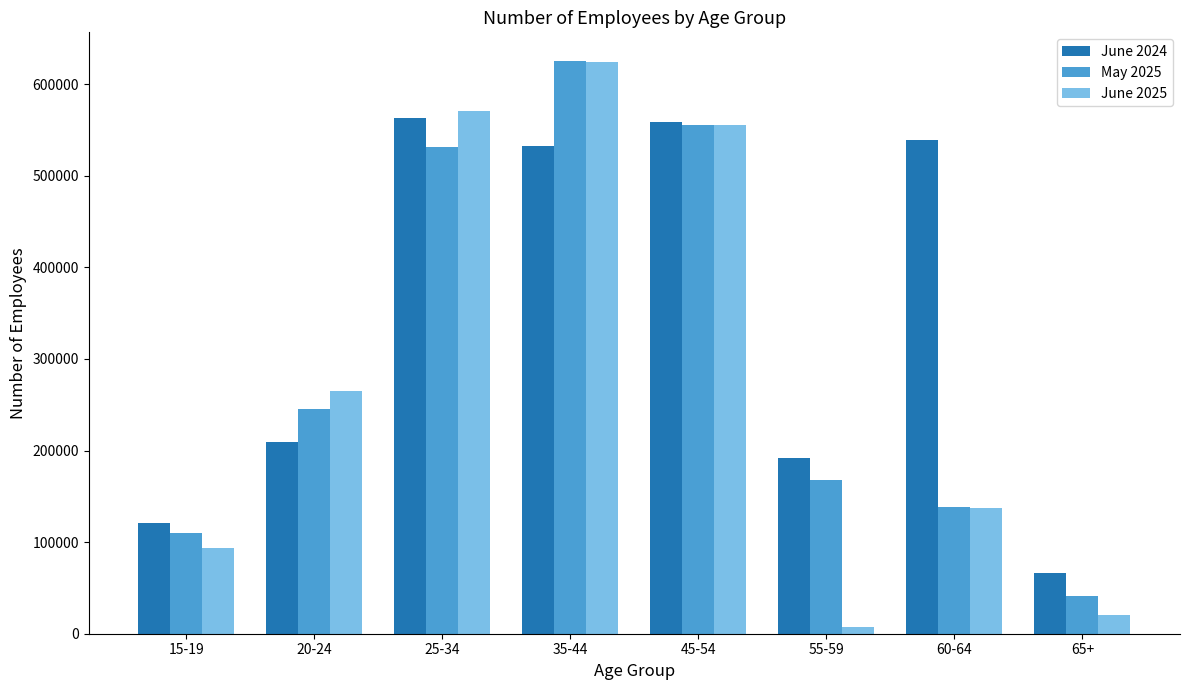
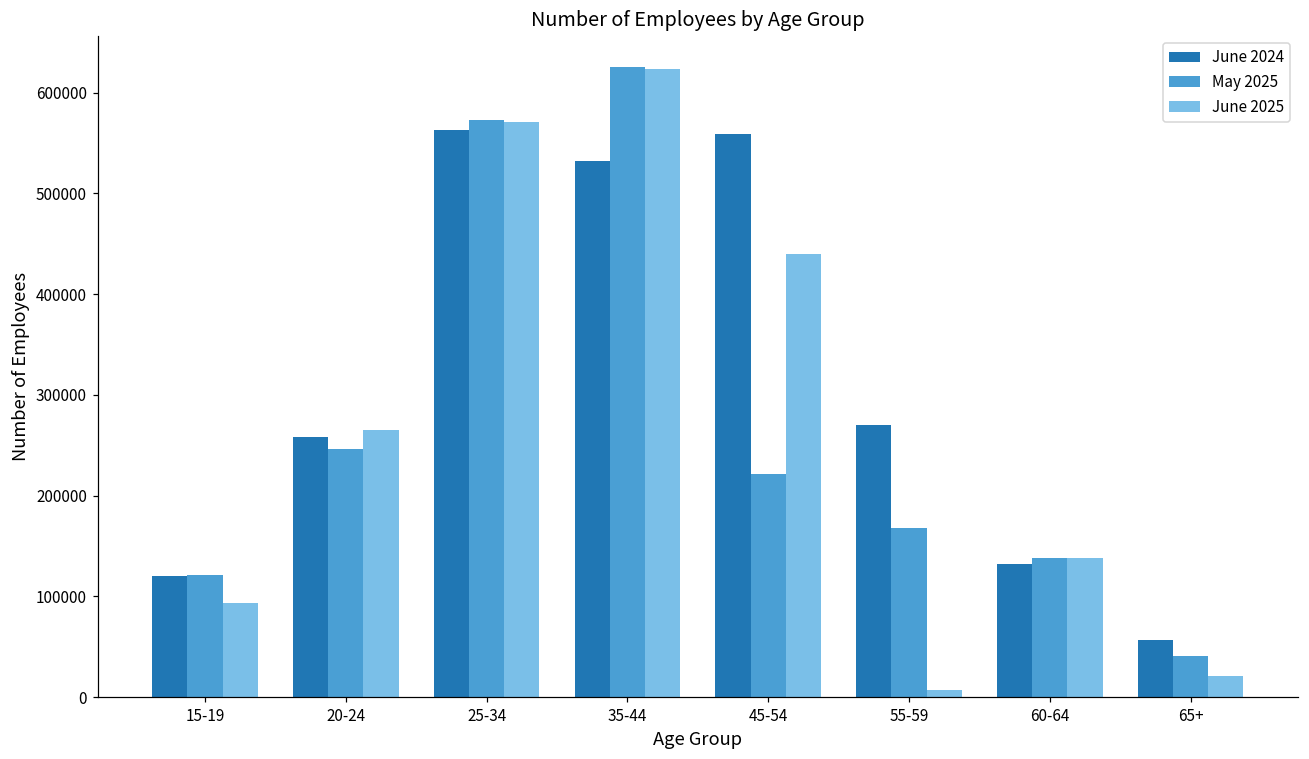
  {
    "June 2024": {
      "15-19": 120000,
-     "20-24": 210000,
+     "20-24": 260000,
      "25-34": 560000,
      "35-44": 530000,
      "45-54": 560000,
-     "55-59": 190000,
-     "60-64": 540000,
-     "65+": 70000
+     "55-59": 270000,
+     "60-64": 130000,
+     "65+": 60000
    },
    "May 2025": {
-     "15-19": 110000,
+     "15-19": 120000,
      "20-24": 250000,
-     "25-34": 530000,
+     "25-34": 570000,
      "35-44": 630000,
-     "45-54": 560000,
+     "45-54": 220000,
      "55-59": 170000,
      "60-64": 140000,
      "65+": 40000
    },
    "June 2025": {
      "15-19": 90000,
      "20-24": 270000,
      "25-34": 570000,
      "35-44": 620000,
-     "45-54": 560000,
+     "45-54": 440000,
      "55-59": 10000,
      "60-64": 140000,
      "65+": 20000
    }
  }
